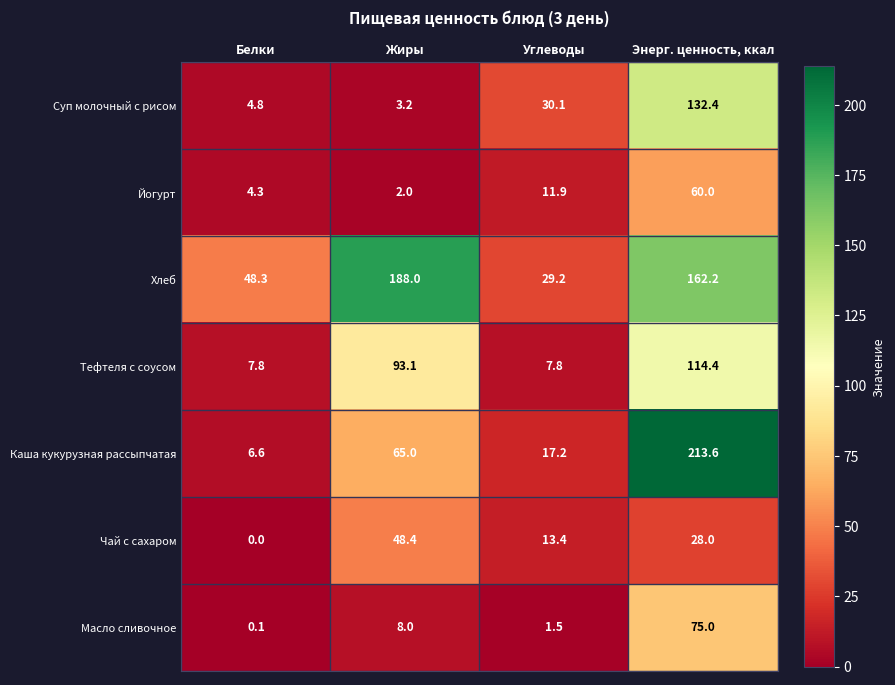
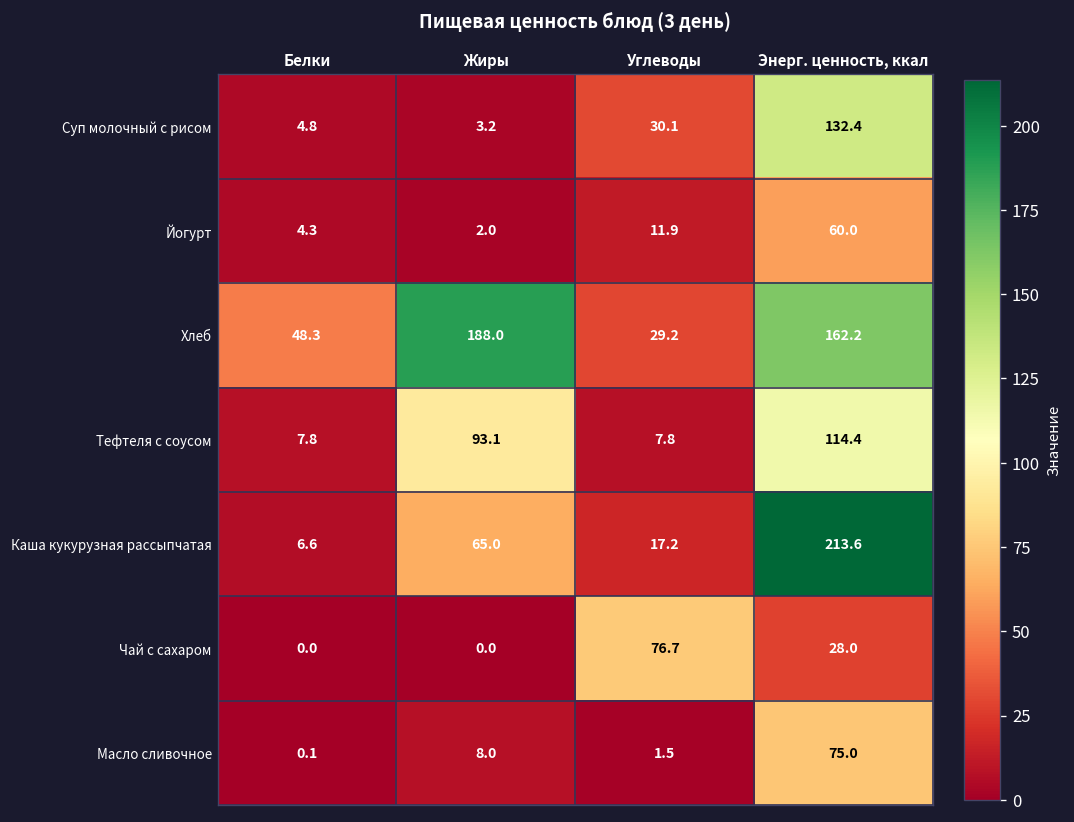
  {
    "Суп молочный с рисом": {
      "Белки": 4.8,
      "Жиры": 3.2,
      "Углеводы": 30.1,
      "Энерг. ценность, ккал": 132.4
    },
    "Йогурт": {
      "Белки": 4.3,
      "Жиры": 2.0,
      "Углеводы": 11.9,
      "Энерг. ценность, ккал": 60.0
    },
    "Хлеб": {
      "Белки": 48.3,
      "Жиры": 188.0,
      "Углеводы": 29.2,
      "Энерг. ценность, ккал": 162.2
    },
    "Тефтеля с соусом": {
      "Белки": 7.8,
      "Жиры": 93.1,
      "Углеводы": 7.8,
      "Энерг. ценность, ккал": 114.4
    },
    "Каша кукурузная рассыпчатая": {
      "Белки": 6.6,
      "Жиры": 65.0,
      "Углеводы": 17.2,
      "Энерг. ценность, ккал": 213.6
    },
    "Чай с сахаром": {
      "Белки": 0.0,
-     "Жиры": 48.4,
-     "Углеводы": 13.4,
+     "Жиры": 0.0,
+     "Углеводы": 76.7,
      "Энерг. ценность, ккал": 28.0
    },
    "Масло сливочное": {
      "Белки": 0.1,
      "Жиры": 8.0,
      "Углеводы": 1.5,
      "Энерг. ценность, ккал": 75.0
    }
  }
